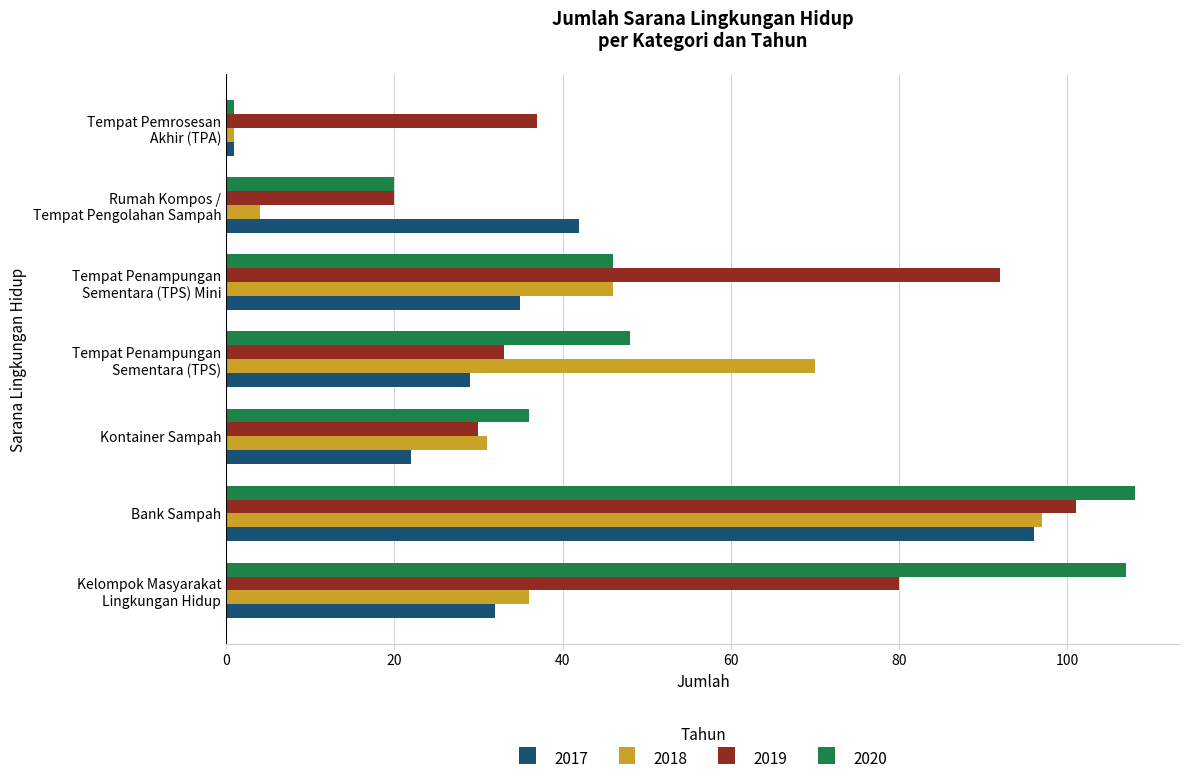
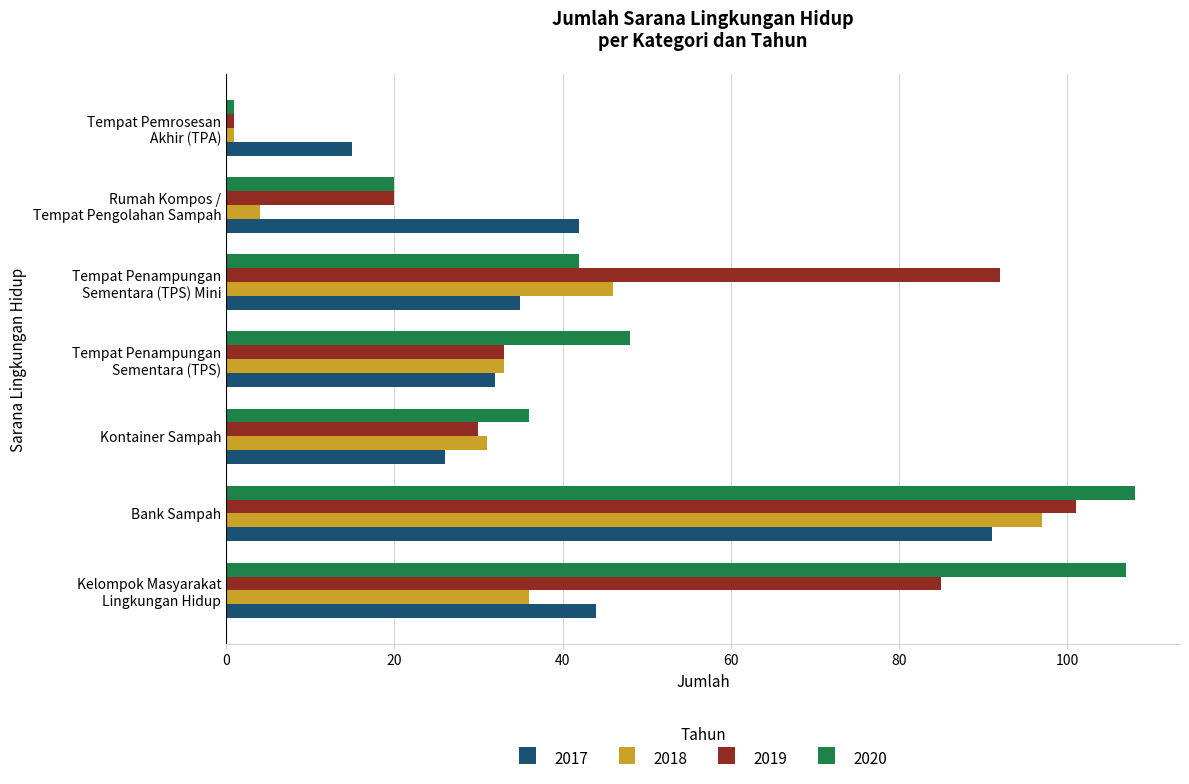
  {
    "2017": {
-     "Tempat Pemrosesan Akhir (TPA)": 1,
+     "Tempat Pemrosesan Akhir (TPA)": 15,
      "Rumah Kompos / Tempat Pengolahan Sampah": 42,
      "Tempat Penampungan Sementara (TPS) Mini": 35,
-     "Tempat Penampungan Sementara (TPS)": 29,
-     "Kontainer Sampah": 22,
-     "Bank Sampah": 96,
-     "Kelompok Masyarakat Lingkungan Hidup": 32
+     "Tempat Penampungan Sementara (TPS)": 32,
+     "Kontainer Sampah": 26,
+     "Bank Sampah": 91,
+     "Kelompok Masyarakat Lingkungan Hidup": 44
    },
    "2018": {
      "Tempat Pemrosesan Akhir (TPA)": 1,
      "Rumah Kompos / Tempat Pengolahan Sampah": 4,
      "Tempat Penampungan Sementara (TPS) Mini": 46,
-     "Tempat Penampungan Sementara (TPS)": 70,
+     "Tempat Penampungan Sementara (TPS)": 33,
      "Kontainer Sampah": 31,
      "Bank Sampah": 97,
      "Kelompok Masyarakat Lingkungan Hidup": 36
    },
    "2019": {
-     "Tempat Pemrosesan Akhir (TPA)": 37,
+     "Tempat Pemrosesan Akhir (TPA)": 1,
      "Rumah Kompos / Tempat Pengolahan Sampah": 20,
      "Tempat Penampungan Sementara (TPS) Mini": 92,
      "Tempat Penampungan Sementara (TPS)": 33,
      "Kontainer Sampah": 30,
      "Bank Sampah": 101,
-     "Kelompok Masyarakat Lingkungan Hidup": 80
+     "Kelompok Masyarakat Lingkungan Hidup": 85
    },
    "2020": {
      "Tempat Pemrosesan Akhir (TPA)": 1,
      "Rumah Kompos / Tempat Pengolahan Sampah": 20,
-     "Tempat Penampungan Sementara (TPS) Mini": 46,
+     "Tempat Penampungan Sementara (TPS) Mini": 42,
      "Tempat Penampungan Sementara (TPS)": 48,
      "Kontainer Sampah": 36,
      "Bank Sampah": 108,
      "Kelompok Masyarakat Lingkungan Hidup": 107
    }
  }
